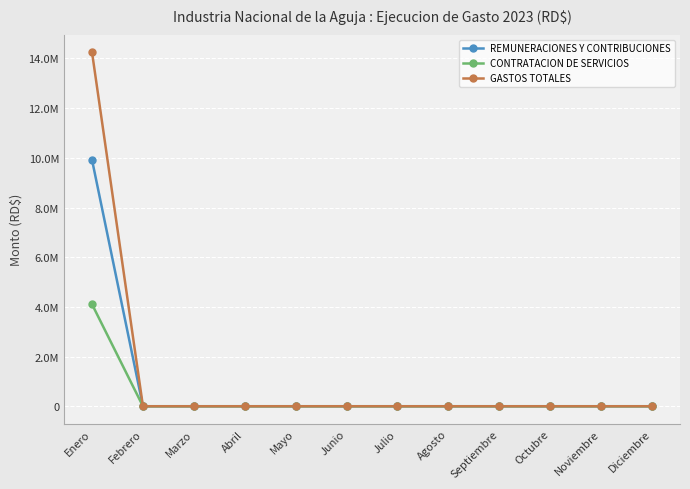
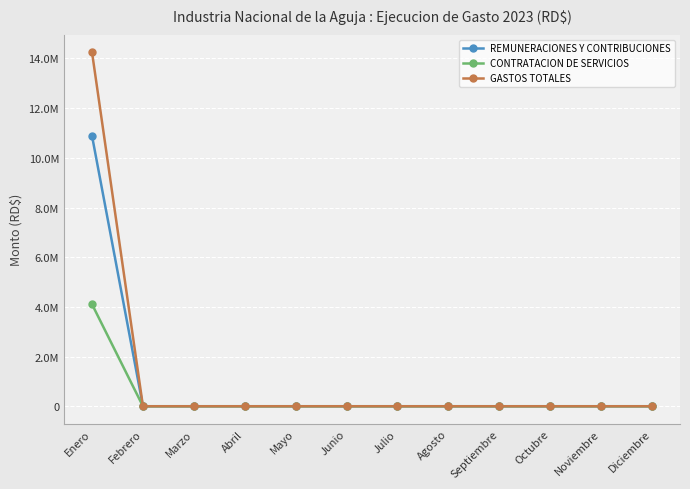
  {
    "REMUNERACIONES Y CONTRIBUCIONES": {
-     "Enero": 9900000
+     "Enero": 10900000
    },
    "CONTRATACION DE SERVICIOS": {
      "Enero": 4100000
    },
    "GASTOS TOTALES": {
      "Enero": 14200000
    }
  }
